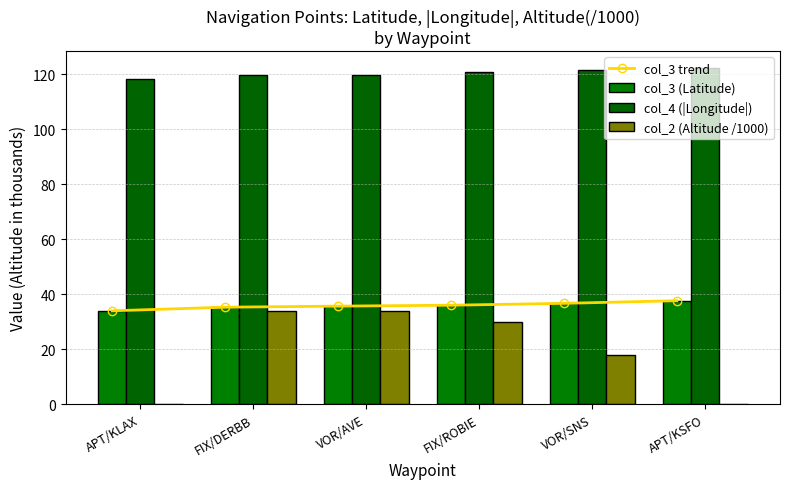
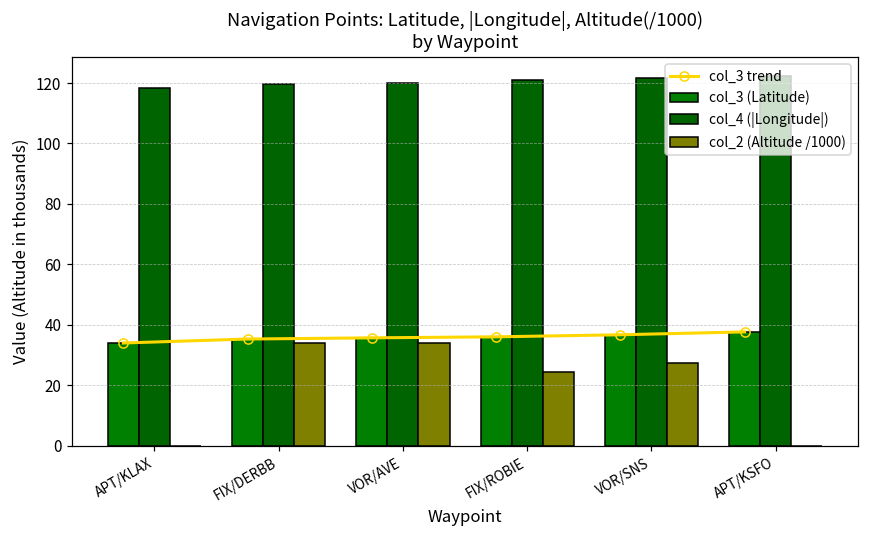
  {
    "col_2 (Altitude /1000)": {
      "APT/KLAX": 0,
      "FIX/DERBB": 34,
      "VOR/AVE": 34,
-     "FIX/ROBIE": 30,
-     "VOR/SNS": 18,
+     "FIX/ROBIE": 24,
+     "VOR/SNS": 27,
      "APT/KSFO": 0
    }
  }
